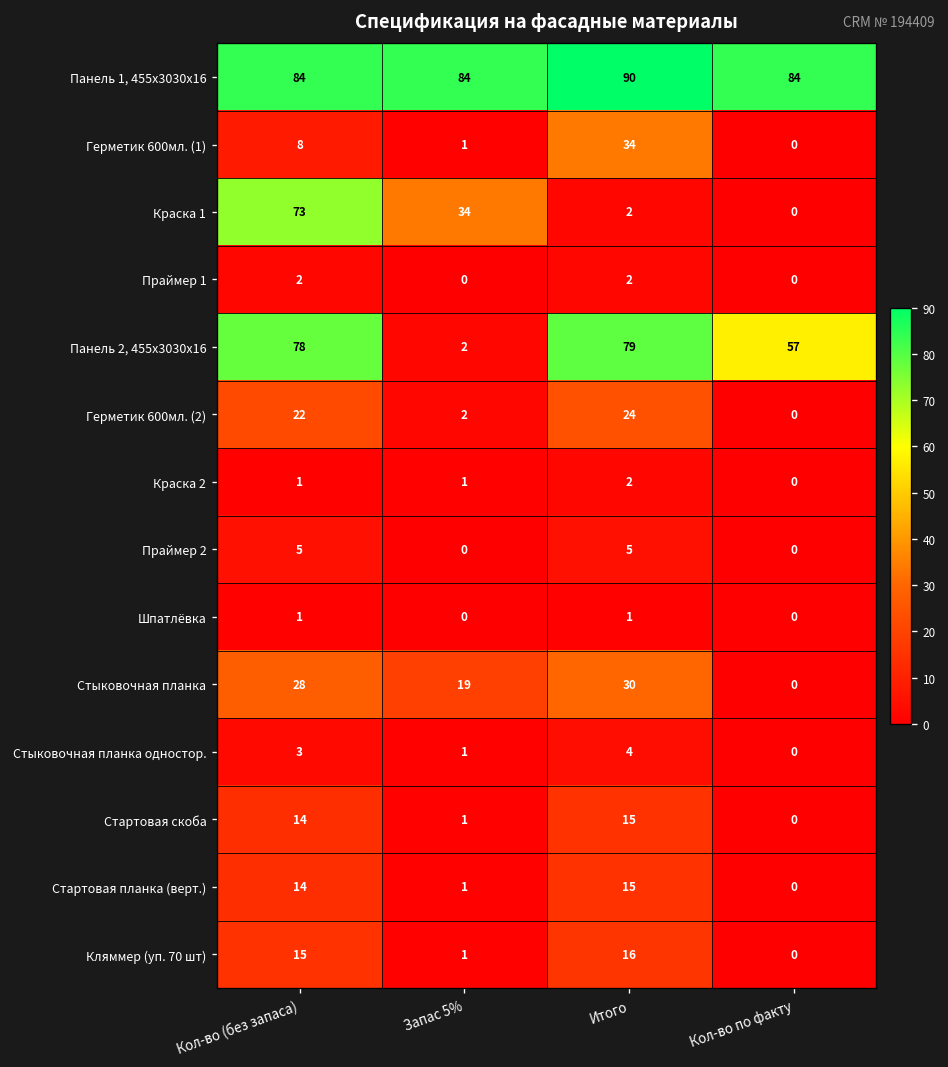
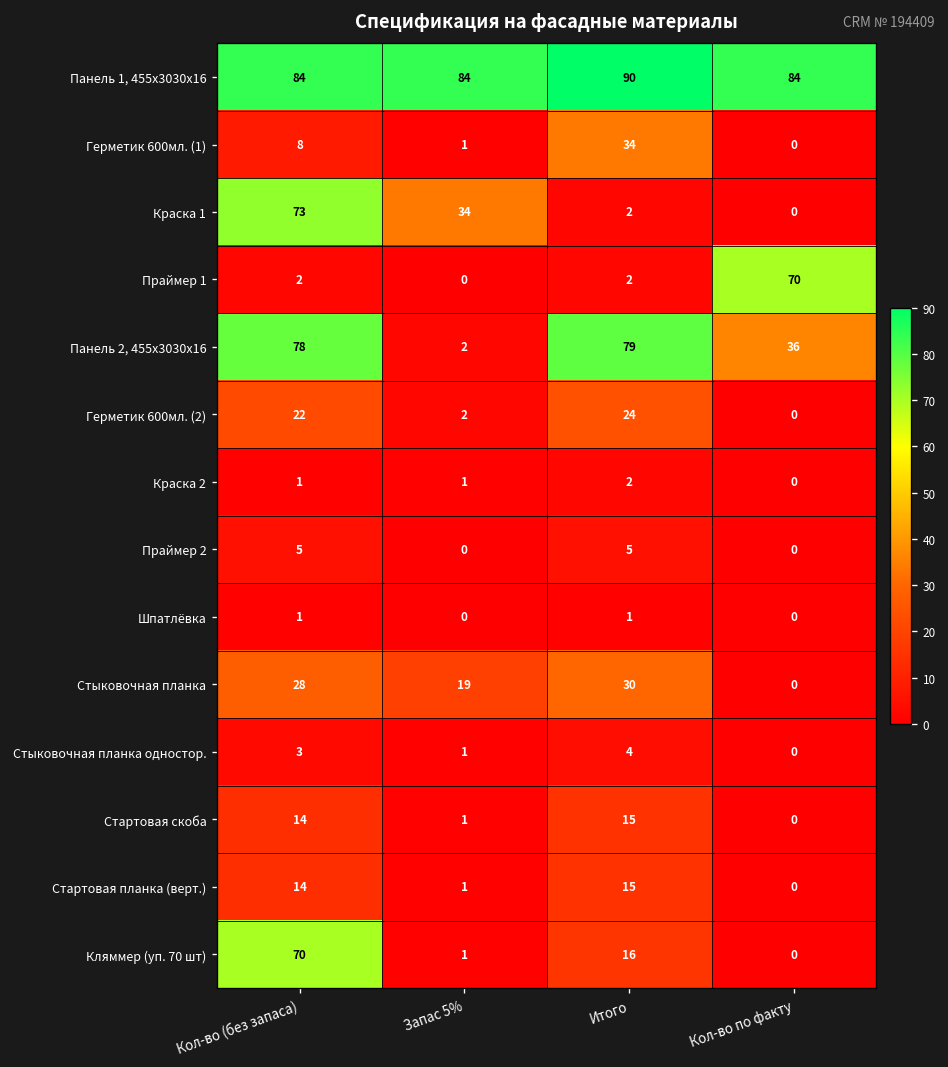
  {
    "Панель 1, 455х3030х16": {
      "Кол-во (без запаса)": 84,
      "Запас 5%": 84,
      "Итого": 90,
      "Кол-во по факту": 84
    },
    "Герметик 600мл. (1)": {
      "Кол-во (без запаса)": 8,
      "Запас 5%": 1,
      "Итого": 34,
      "Кол-во по факту": 0
    },
    "Краска 1": {
      "Кол-во (без запаса)": 73,
      "Запас 5%": 34,
      "Итого": 2,
      "Кол-во по факту": 0
    },
    "Праймер 1": {
      "Кол-во (без запаса)": 2,
      "Запас 5%": 0,
      "Итого": 2,
-     "Кол-во по факту": 0
+     "Кол-во по факту": 70
    },
    "Панель 2, 455х3030х16": {
      "Кол-во (без запаса)": 78,
      "Запас 5%": 2,
      "Итого": 79,
-     "Кол-во по факту": 57
+     "Кол-во по факту": 36
    },
    "Герметик 600мл. (2)": {
      "Кол-во (без запаса)": 22,
      "Запас 5%": 2,
      "Итого": 24,
      "Кол-во по факту": 0
    },
    "Краска 2": {
      "Кол-во (без запаса)": 1,
      "Запас 5%": 1,
      "Итого": 2,
      "Кол-во по факту": 0
    },
    "Праймер 2": {
      "Кол-во (без запаса)": 5,
      "Запас 5%": 0,
      "Итого": 5,
      "Кол-во по факту": 0
    },
    "Шпатлёвка": {
      "Кол-во (без запаса)": 1,
      "Запас 5%": 0,
      "Итого": 1,
      "Кол-во по факту": 0
    },
    "Стыковочная планка": {
      "Кол-во (без запаса)": 28,
      "Запас 5%": 19,
      "Итого": 30,
      "Кол-во по факту": 0
    },
    "Стыковочная планка одностор.": {
      "Кол-во (без запаса)": 3,
      "Запас 5%": 1,
      "Итого": 4,
      "Кол-во по факту": 0
    },
    "Стартовая скоба": {
      "Кол-во (без запаса)": 14,
      "Запас 5%": 1,
      "Итого": 15,
      "Кол-во по факту": 0
    },
    "Стартовая планка (верт.)": {
      "Кол-во (без запаса)": 14,
      "Запас 5%": 1,
      "Итого": 15,
      "Кол-во по факту": 0
    },
    "Кляммер (уп. 70 шт)": {
-     "Кол-во (без запаса)": 15,
+     "Кол-во (без запаса)": 70,
      "Запас 5%": 1,
      "Итого": 16,
      "Кол-во по факту": 0
    }
  }
